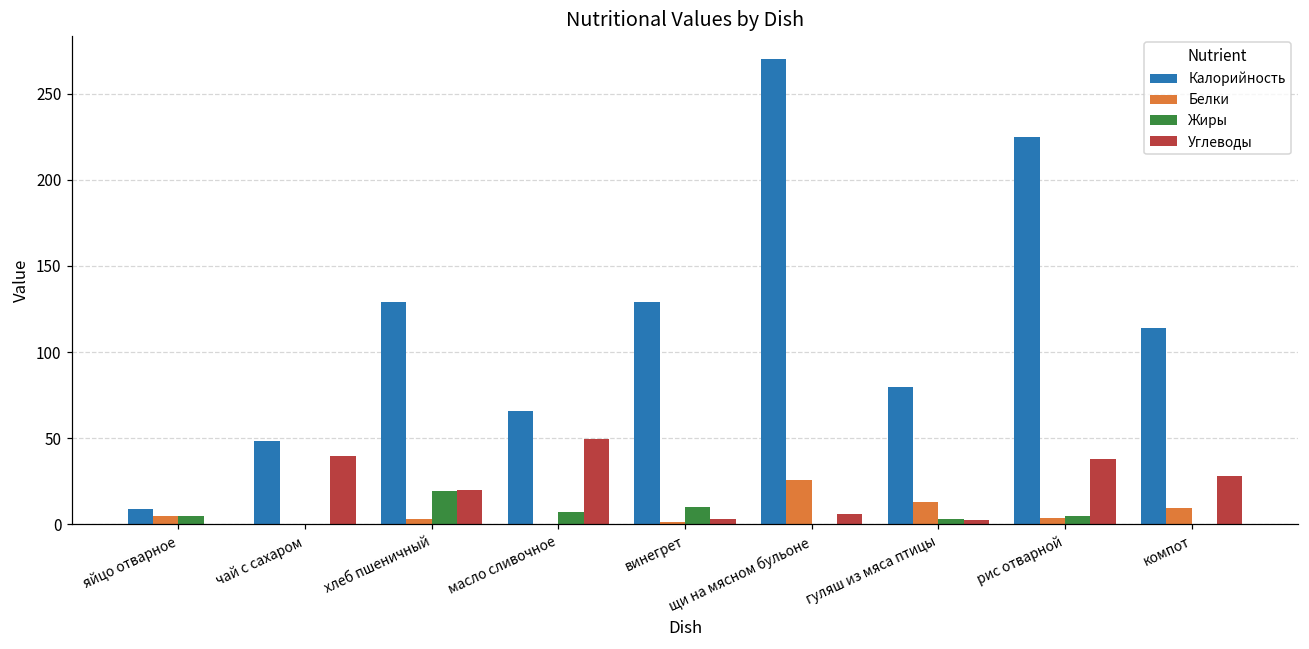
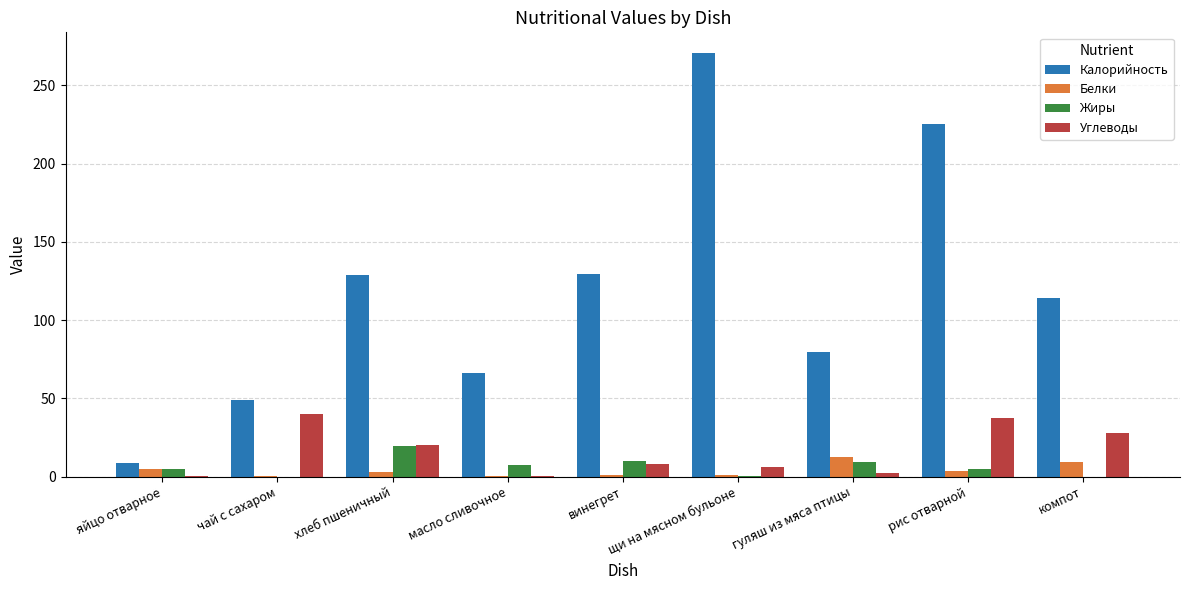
  {
    "Калорийность": {
      "яйцо отварное": 9,
      "чай с сахаром": 49,
      "хлеб пшеничный": 129,
      "масло сливочное": 66,
      "винегрет": 129,
      "щи на мясном бульоне": 270,
      "гуляш из мяса птицы": 80,
      "рис отварной": 225,
      "компот": 114
    },
    "Белки": {
      "яйцо отварное": 5,
      "хлеб пшеничный": 3,
-     "щи на мясном бульоне": 26,
+     "щи на мясном бульоне": 1,
      "гуляш из мяса птицы": 13,
      "рис отварной": 4,
      "компот": 9
    },
    "Жиры": {
      "яйцо отварное": 5,
      "чай с сахаром": 0,
      "хлеб пшеничный": 19,
      "масло сливочное": 7,
      "винегрет": 10,
-     "гуляш из мяса птицы": 3,
+     "гуляш из мяса птицы": 10,
      "рис отварной": 5,
      "компот": 0
    },
    "Углеводы": {
      "чай с сахаром": 40,
      "хлеб пшеничный": 20,
-     "масло сливочное": 50,
-     "винегрет": 3,
+     "масло сливочное": 0,
+     "винегрет": 8,
      "щи на мясном бульоне": 6,
      "гуляш из мяса птицы": 2,
      "рис отварной": 38,
      "компот": 28
    }
  }
